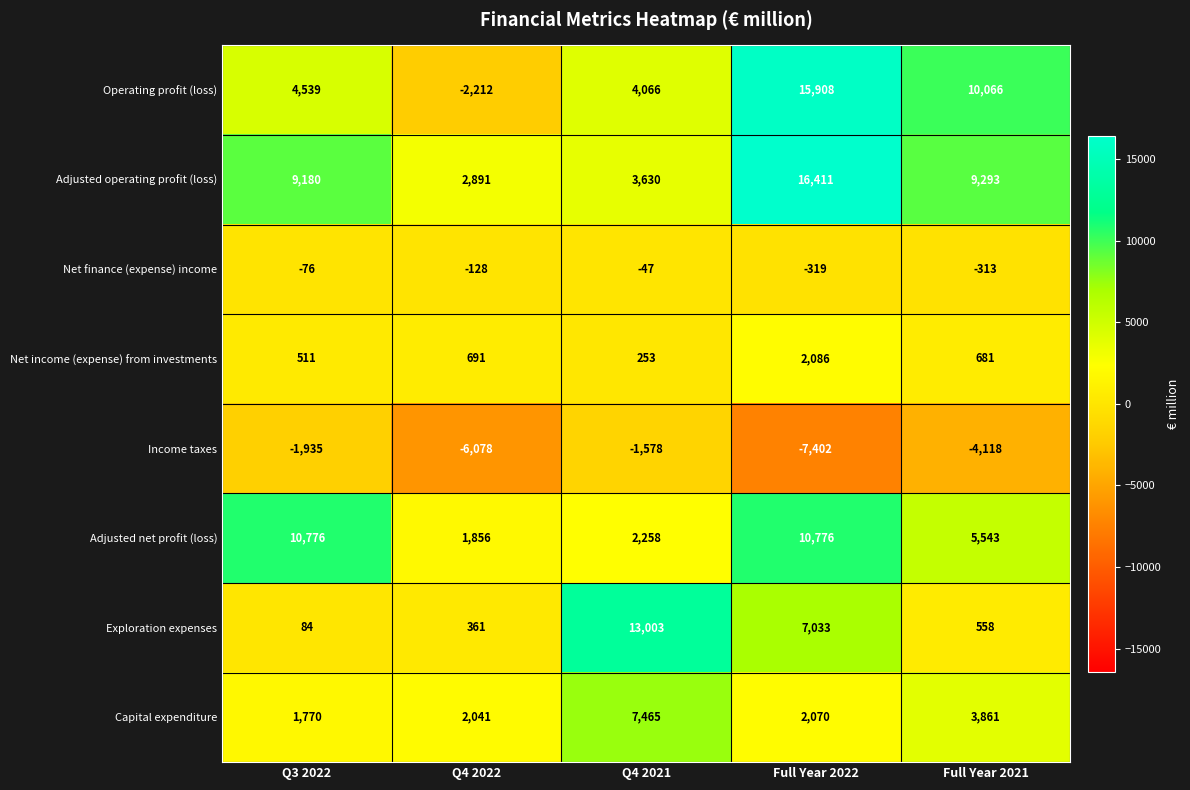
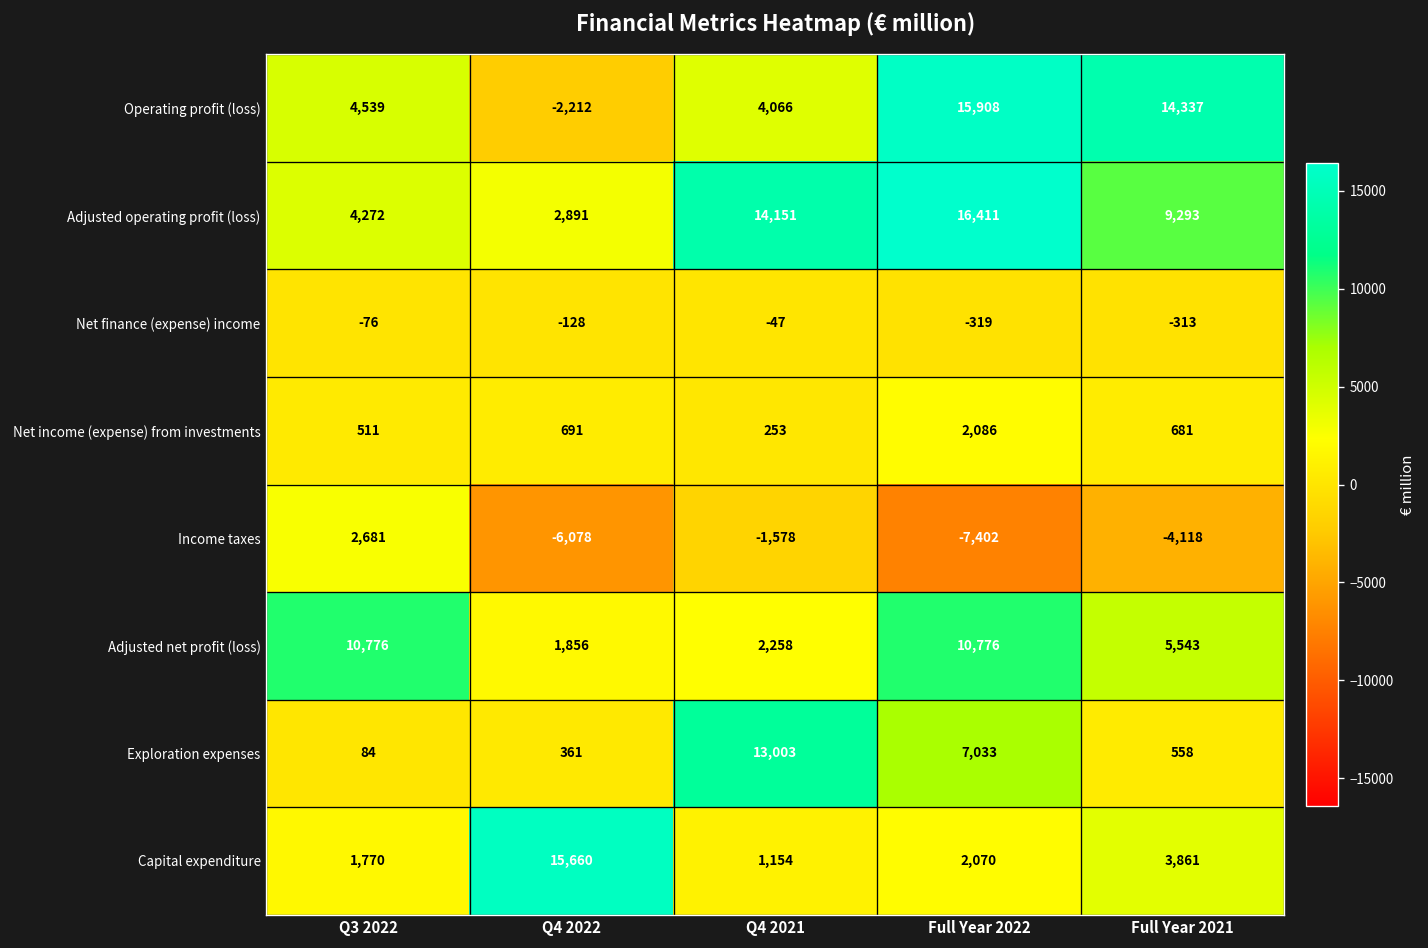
  {
    "Operating profit (loss)": {
      "Q3 2022": "4,539",
      "Q4 2022": "-2,212",
      "Q4 2021": "4,066",
      "Full Year 2022": "15,908",
-     "Full Year 2021": "10,066"
+     "Full Year 2021": "14,337"
    },
    "Adjusted operating profit (loss)": {
-     "Q3 2022": "9,180",
+     "Q3 2022": "4,272",
      "Q4 2022": "2,891",
-     "Q4 2021": "3,630",
+     "Q4 2021": "14,151",
      "Full Year 2022": "16,411",
      "Full Year 2021": "9,293"
    },
    "Net finance (expense) income": {
      "Q3 2022": "-76",
      "Q4 2022": "-128",
      "Q4 2021": "-47",
      "Full Year 2022": "-319",
      "Full Year 2021": "-313"
    },
    "Net income (expense) from investments": {
      "Q3 2022": "511",
      "Q4 2022": "691",
      "Q4 2021": "253",
      "Full Year 2022": "2,086",
      "Full Year 2021": "681"
    },
    "Income taxes": {
-     "Q3 2022": "-1,935",
+     "Q3 2022": "2,681",
      "Q4 2022": "-6,078",
      "Q4 2021": "-1,578",
      "Full Year 2022": "-7,402",
      "Full Year 2021": "-4,118"
    },
    "Adjusted net profit (loss)": {
      "Q3 2022": "10,776",
      "Q4 2022": "1,856",
      "Q4 2021": "2,258",
      "Full Year 2022": "10,776",
      "Full Year 2021": "5,543"
    },
    "Exploration expenses": {
      "Q3 2022": "84",
      "Q4 2022": "361",
      "Q4 2021": "13,003",
      "Full Year 2022": "7,033",
      "Full Year 2021": "558"
    },
    "Capital expenditure": {
      "Q3 2022": "1,770",
-     "Q4 2022": "2,041",
-     "Q4 2021": "7,465",
+     "Q4 2022": "15,660",
+     "Q4 2021": "1,154",
      "Full Year 2022": "2,070",
      "Full Year 2021": "3,861"
    }
  }
